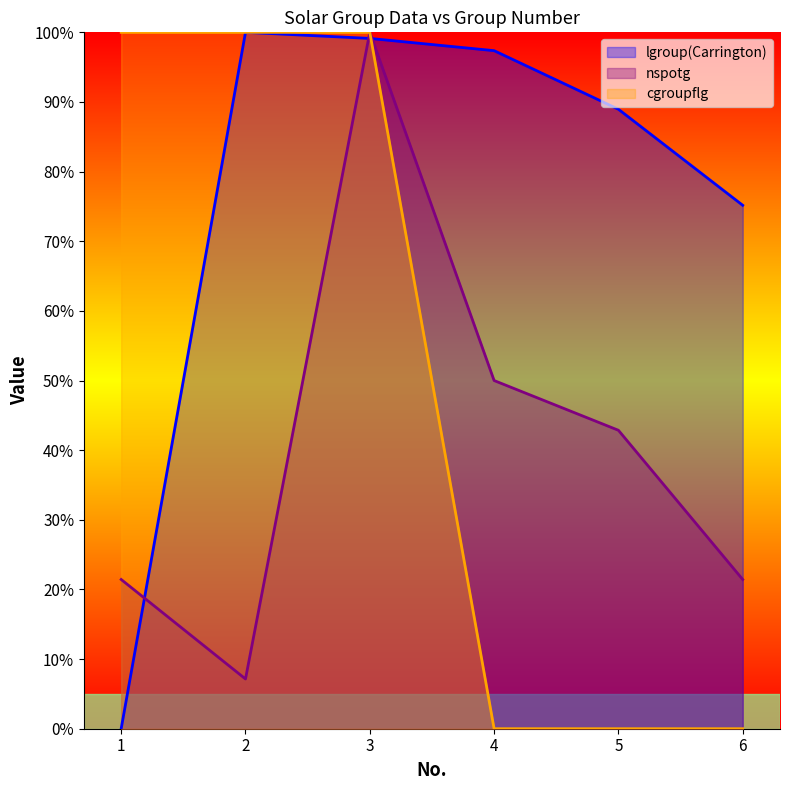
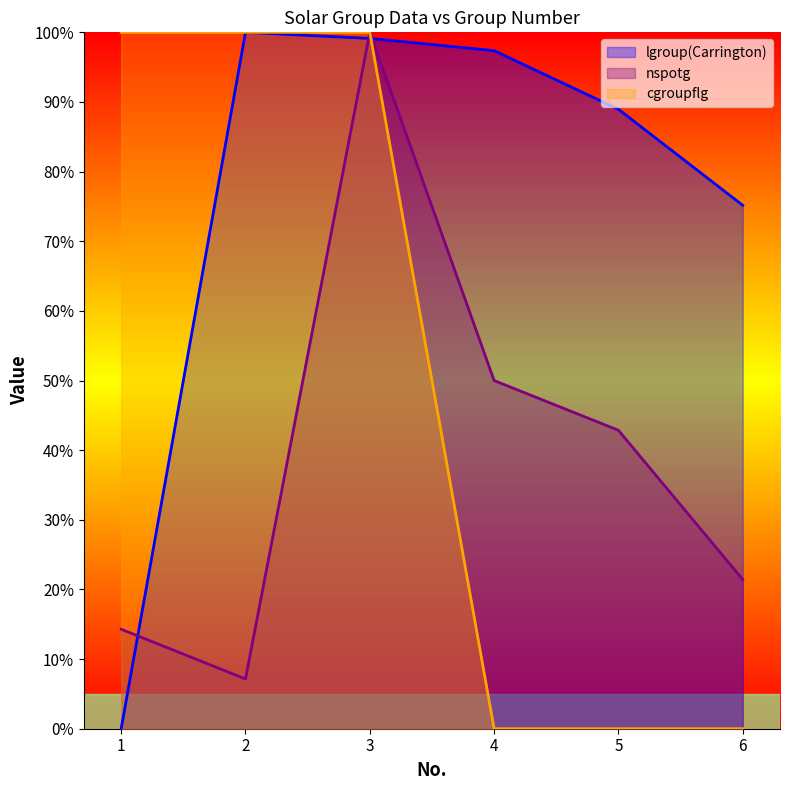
  {
    "lgroup(Carrington)": {
      "3": "99%",
      "4": "97%",
      "5": "89%",
      "6": "75%"
    },
    "nspotg": {
-     "1": "21%",
+     "1": "14%",
      "2": "7%",
      "4": "50%",
      "5": "43%",
      "6": "21%"
    },
    "cgroupflg": {
      "1": "100%"
    }
  }
